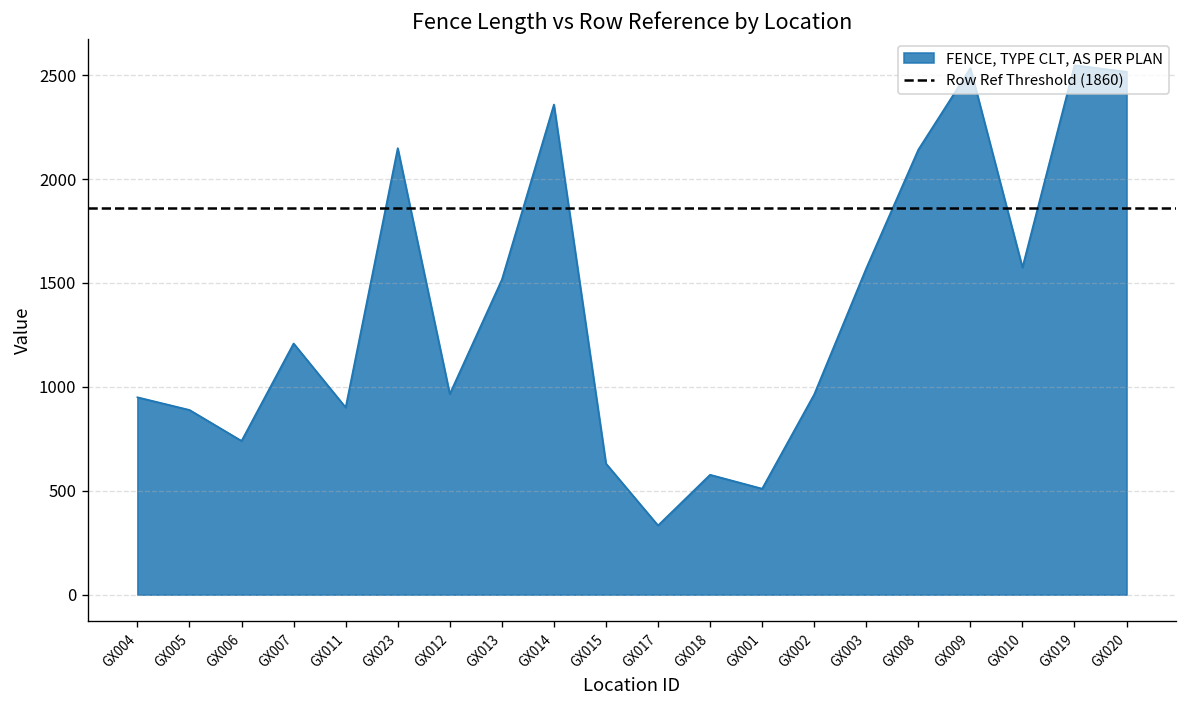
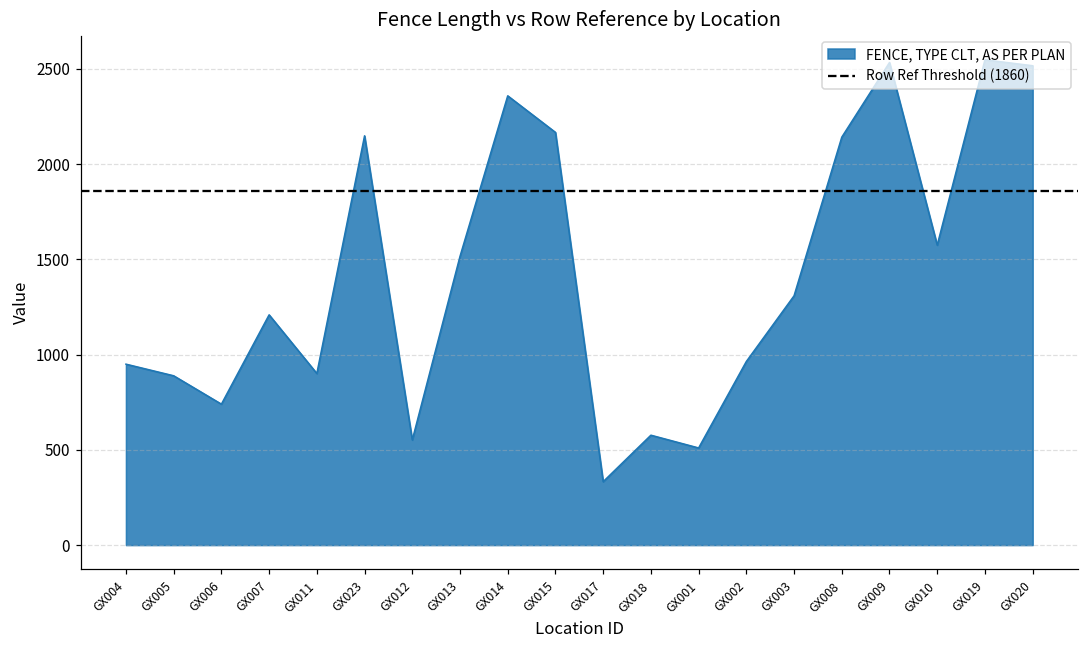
  {
    "GX004": 950,
    "GX005": 890,
    "GX006": 740,
    "GX007": 1210,
    "GX011": 900,
    "GX023": 2150,
-   "GX012": 970,
+   "GX012": 550,
    "GX013": 1520,
    "GX014": 2360,
-   "GX015": 630,
+   "GX015": 2170,
    "GX017": 330,
    "GX018": 580,
    "GX001": 510,
    "GX002": 960,
-   "GX003": 1570,
+   "GX003": 1310,
    "GX008": 2140,
    "GX010": 1580
  }
